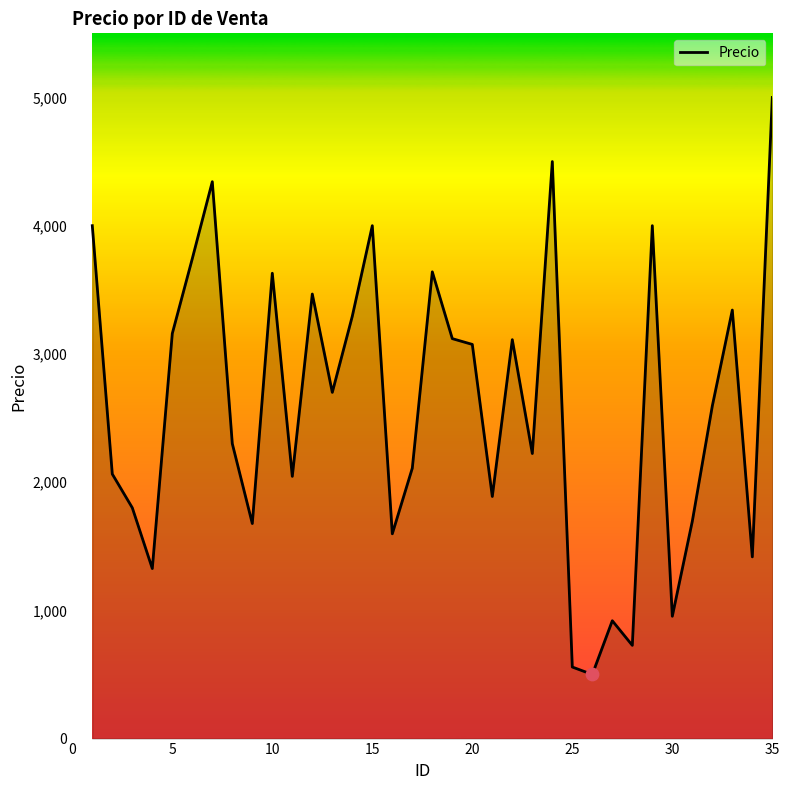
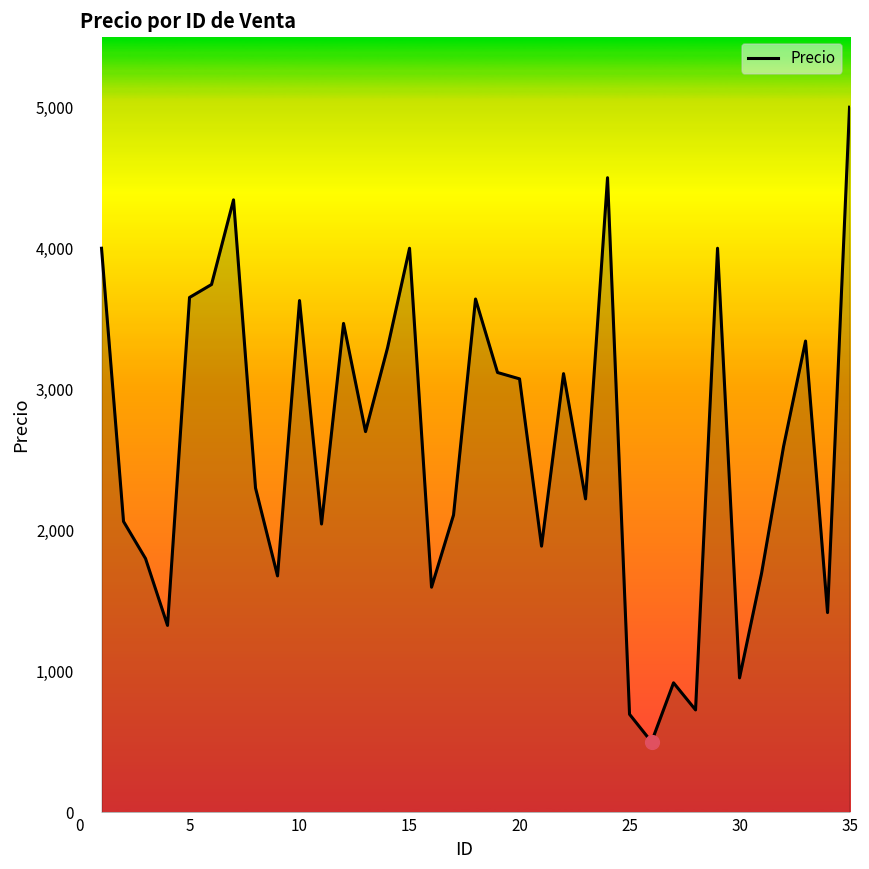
  {
    "Precio": {
-     "5": "3,160",
+     "5": "3,650",
      "10": "3,630",
      "15": "4,000",
      "20": "3,070",
-     "25": "560",
+     "25": "700",
      "30": "950",
      "35": "5,000"
    }
  }
